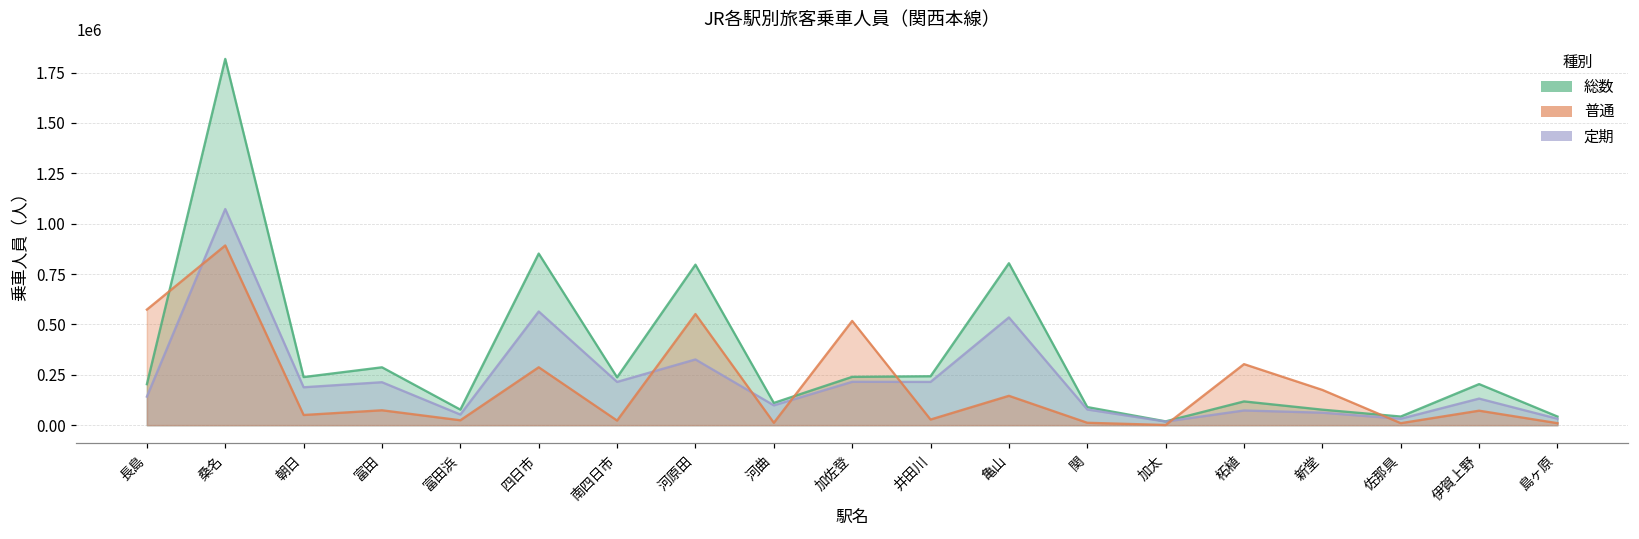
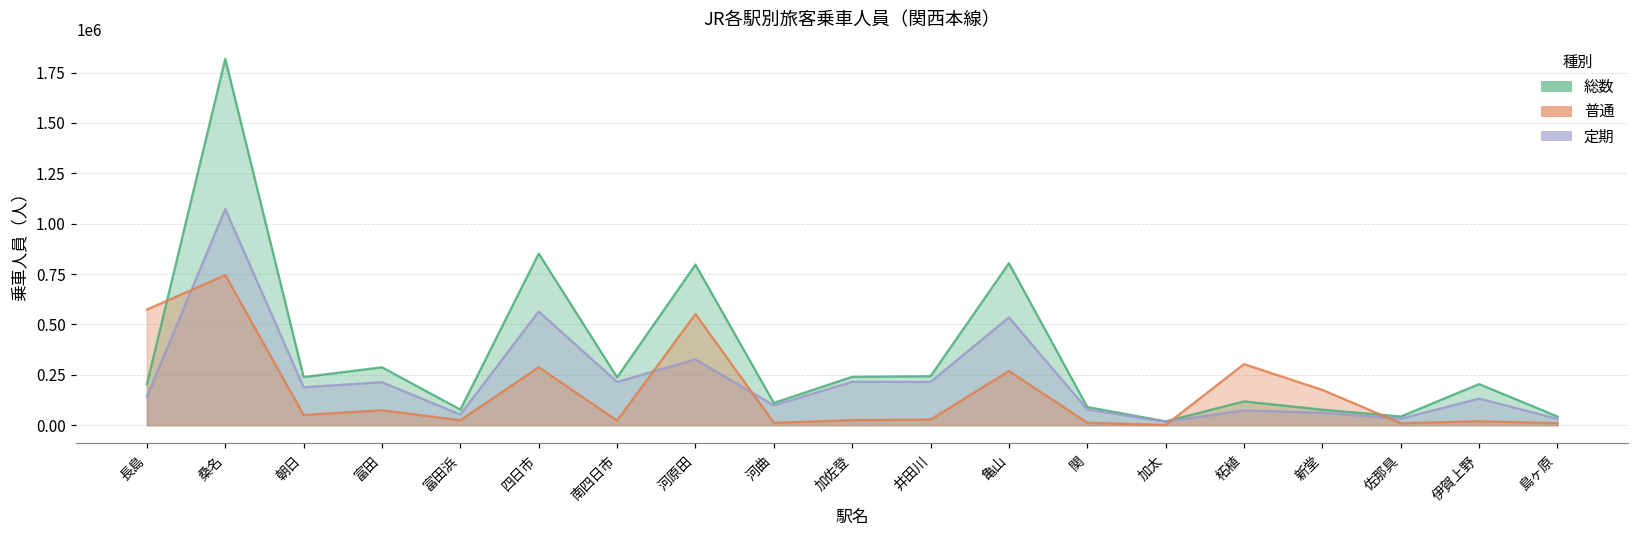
  {
    "普通": {
      "長島": 570000,
-     "桑名": 890000,
+     "桑名": 750000,
      "朝日": 50000,
      "富田": 70000,
      "富田浜": 20000,
      "四日市": 290000,
      "南四日市": 20000,
      "河原田": 550000,
      "河曲": 10000,
-     "加佐登": 520000,
+     "加佐登": 20000,
      "井田川": 30000,
-     "亀山": 150000,
+     "亀山": 270000,
      "関": 10000,
      "加太": 0,
      "柘植": 300000,
      "新堂": 180000,
      "佐那具": 10000,
-     "伊賀上野": 70000,
+     "伊賀上野": 20000,
      "島ヶ原": 10000
    }
  }
